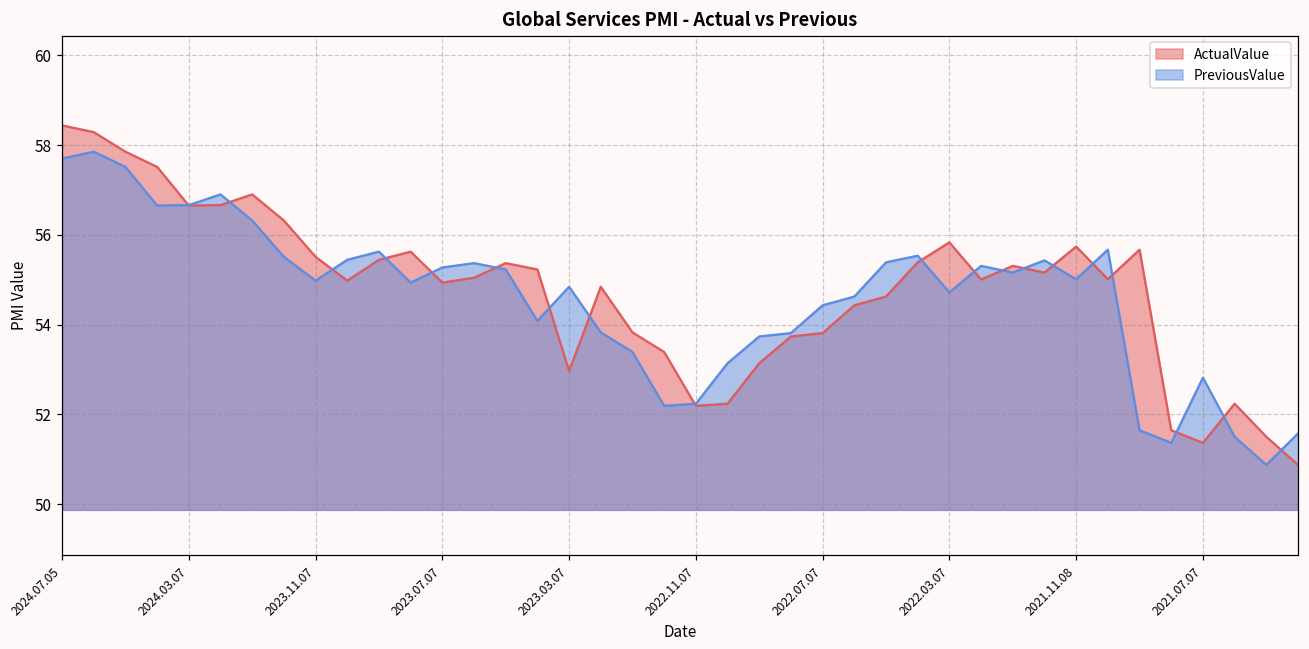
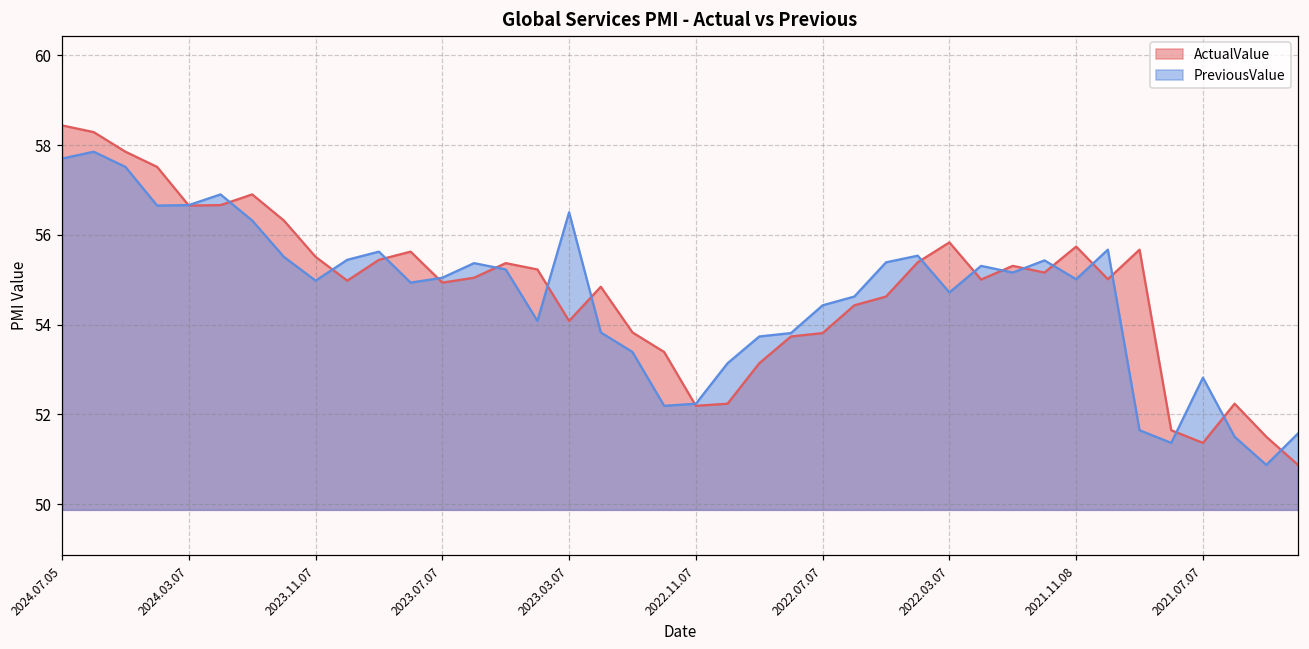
  {
    "ActualValue": {
      "2024.07.05": 58.4,
      "2023.11.07": 55.5,
      "2023.07.07": 54.9,
-     "2023.03.07": 53.0,
+     "2023.03.07": 54.1,
      "2022.07.07": 53.8,
      "2022.03.07": 55.8,
      "2021.11.08": 55.7,
      "2021.07.07": 51.4
    },
    "PreviousValue": {
      "2024.07.05": 57.7,
      "2023.11.07": 55.0,
-     "2023.07.07": 55.3,
-     "2023.03.07": 54.8,
+     "2023.07.07": 55.0,
+     "2023.03.07": 56.5,
      "2022.07.07": 54.4,
      "2022.03.07": 54.7,
      "2021.11.08": 55.0,
      "2021.07.07": 52.8
    }
  }
